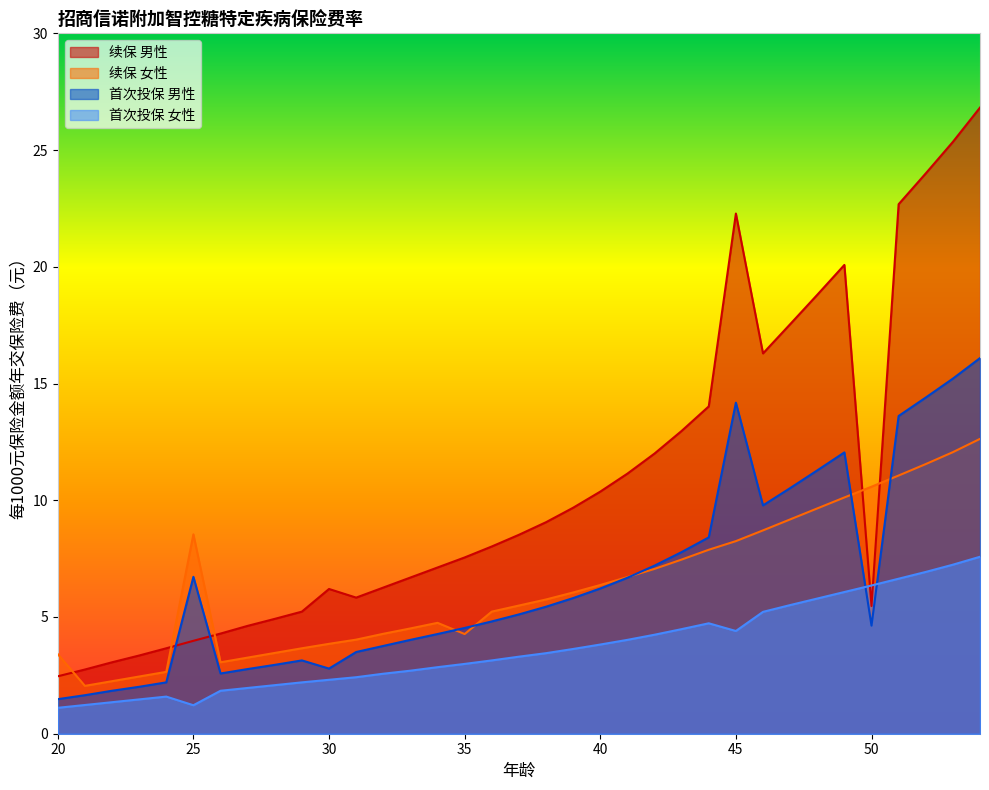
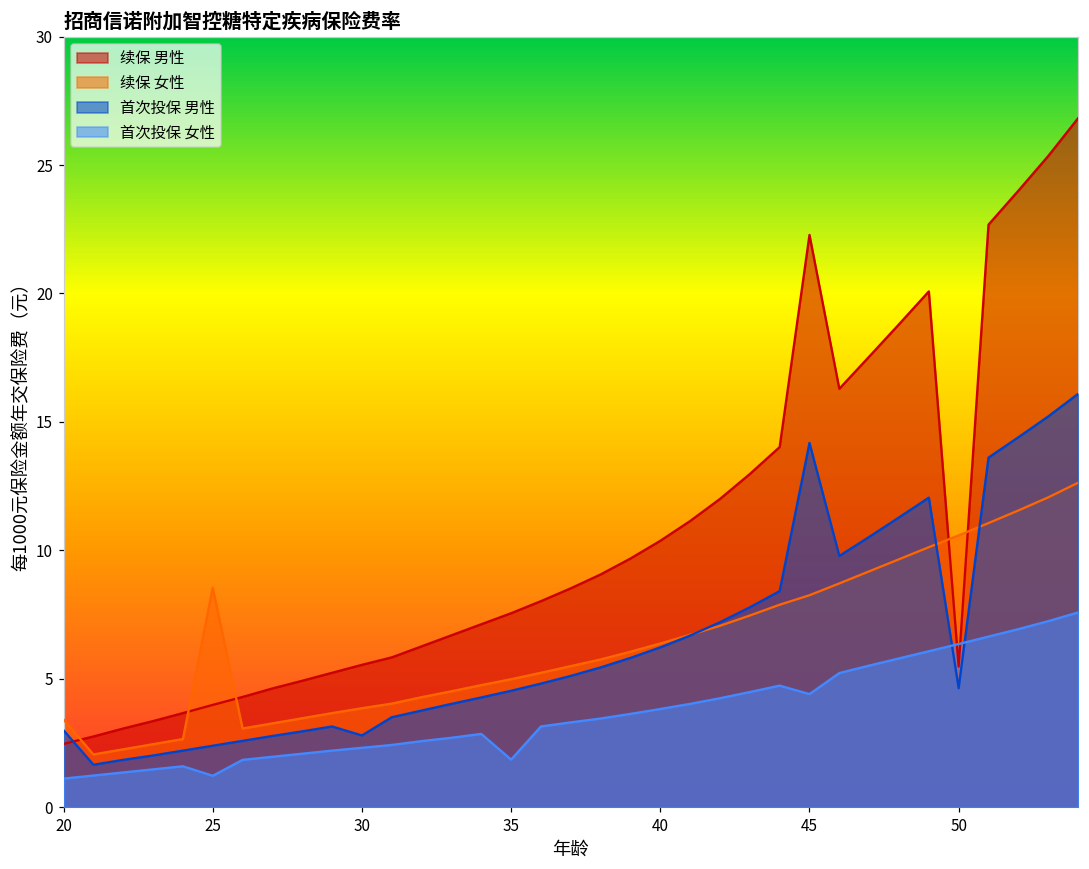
  {
    "续保 男性": {
      "20": 2.5,
      "25": 4.0,
-     "30": 6.2,
+     "30": 5.5,
      "35": 7.6,
      "40": 10.4,
      "45": 22.3,
      "50": 5.5
    },
    "续保 女性": {
      "20": 3.4,
      "25": 8.5,
      "30": 3.9,
-     "35": 4.3,
+     "35": 5.0,
      "40": 6.4,
      "45": 8.3,
      "50": 10.6
    },
    "首次投保 男性": {
-     "20": 1.5,
-     "25": 6.7,
+     "20": 3.0,
+     "25": 2.4,
      "30": 2.8,
      "35": 4.5,
      "40": 6.2,
      "45": 14.2,
      "50": 4.6
    },
    "首次投保 女性": {
      "20": 1.1,
      "25": 1.2,
      "30": 2.3,
-     "35": 3.0,
+     "35": 1.9,
      "40": 3.8,
      "45": 4.4,
      "50": 6.4
    }
  }
